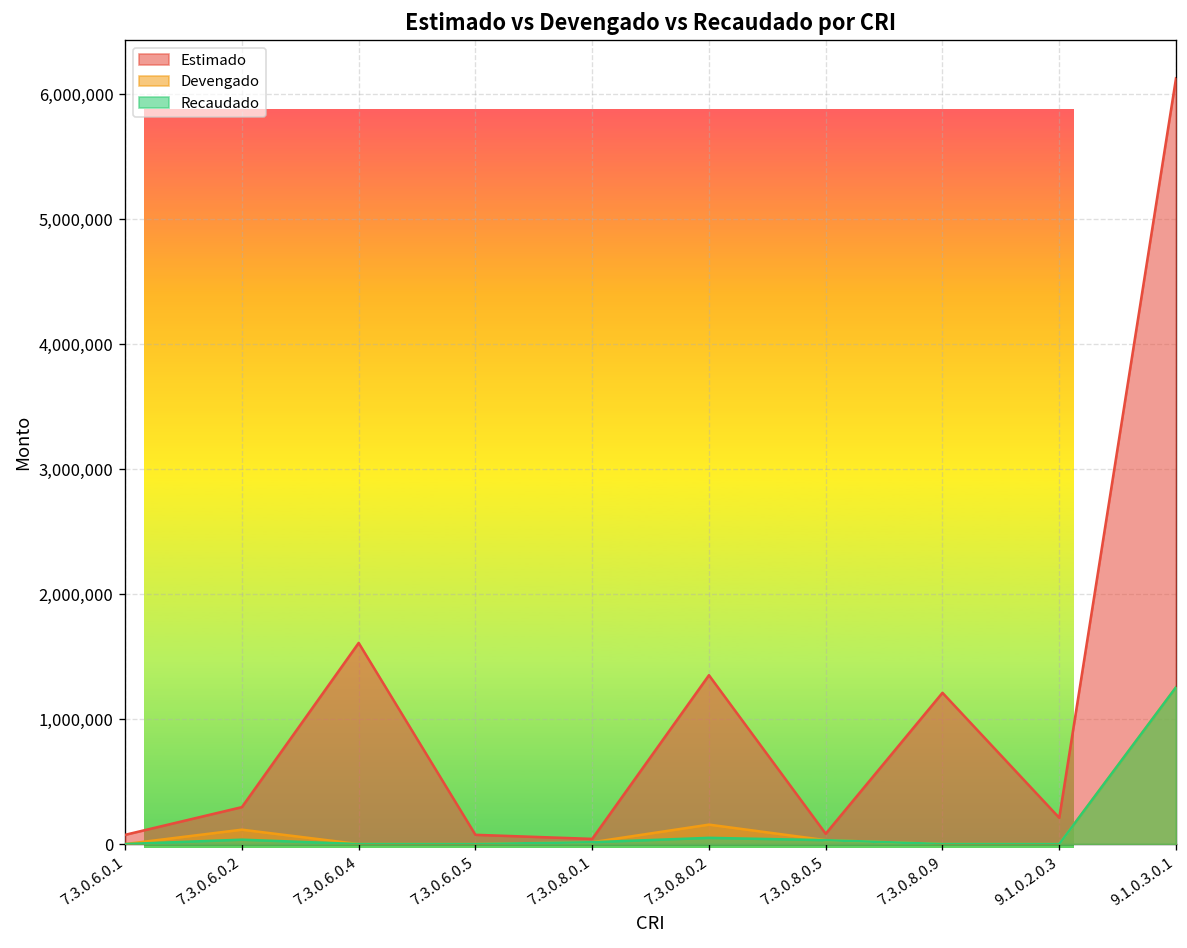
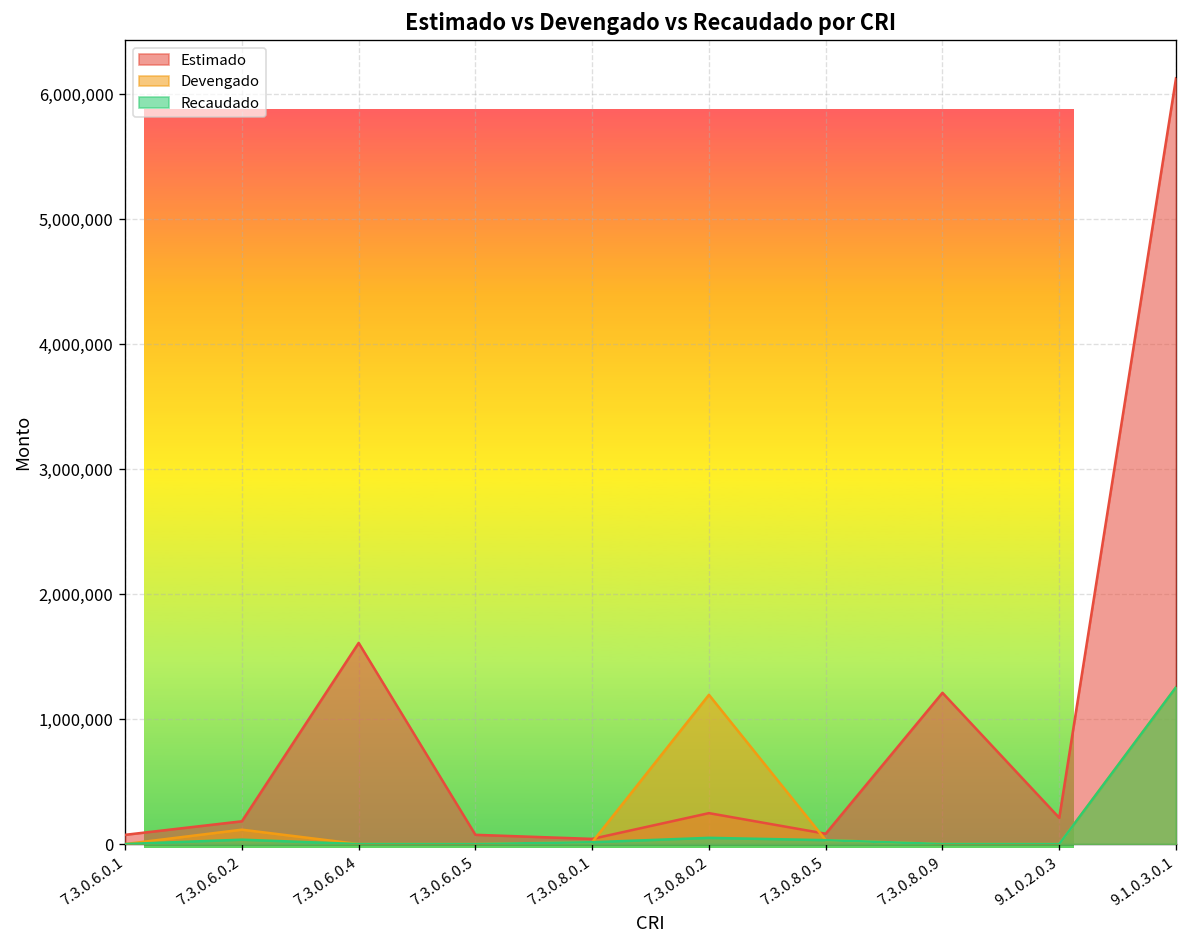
  {
    "Estimado": {
      "7.3.0.6.0.1": "70,000",
-     "7.3.0.6.0.2": "300,000",
+     "7.3.0.6.0.2": "180,000",
      "7.3.0.6.0.4": "1,610,000",
      "7.3.0.6.0.5": "70,000",
      "7.3.0.8.0.1": "40,000",
-     "7.3.0.8.0.2": "1,350,000",
+     "7.3.0.8.0.2": "250,000",
      "7.3.0.8.0.5": "80,000",
      "7.3.0.8.0.9": "1,210,000",
      "9.1.0.2.0.3": "210,000",
      "9.1.0.3.0.1": "6,130,000"
    },
    "Devengado": {
      "7.3.0.6.0.2": "110,000",
-     "7.3.0.8.0.2": "160,000"
+     "7.3.0.8.0.2": "1,190,000"
    },
    "Recaudado": {
      "7.3.0.6.0.2": "40,000",
      "7.3.0.8.0.2": "50,000"
    }
  }
